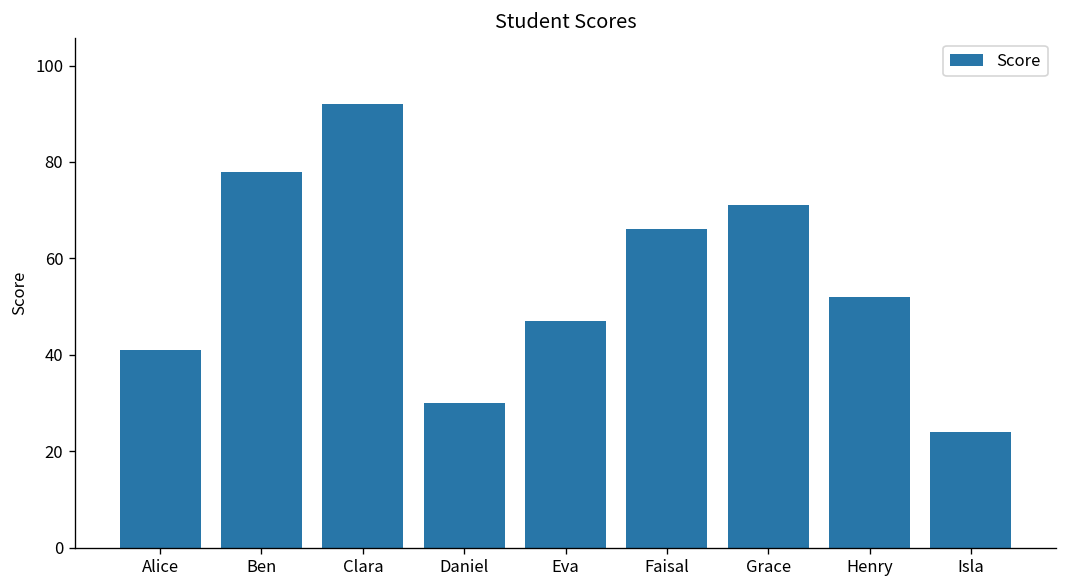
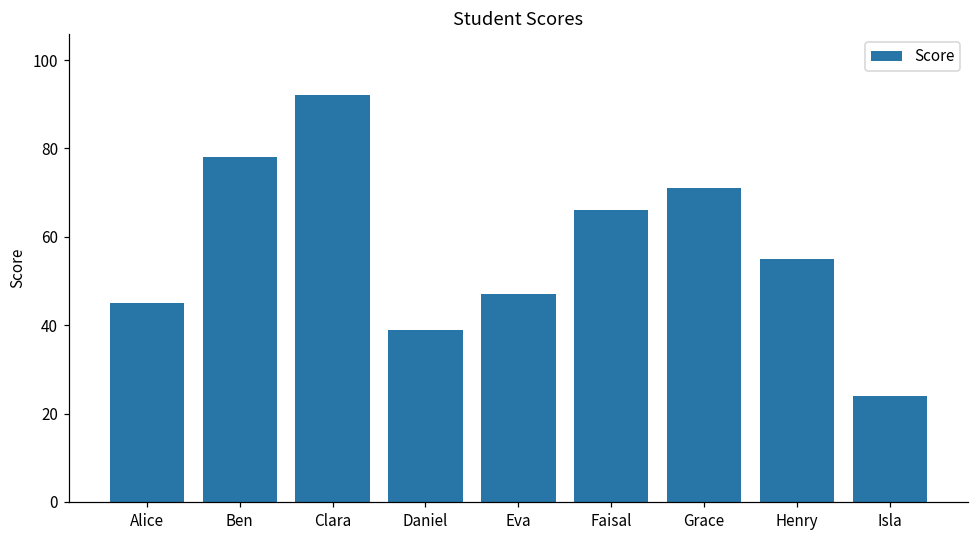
  {
-   "Alice": 41,
+   "Alice": 45,
    "Ben": 78,
    "Clara": 92,
-   "Daniel": 30,
+   "Daniel": 39,
    "Eva": 47,
    "Faisal": 66,
    "Grace": 71,
-   "Henry": 52,
+   "Henry": 55,
    "Isla": 24
  }
